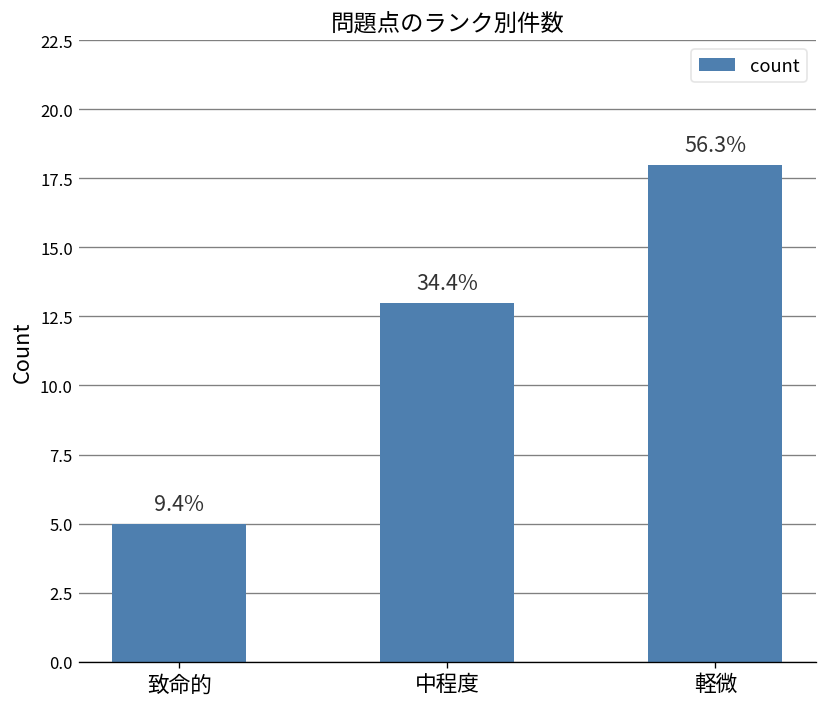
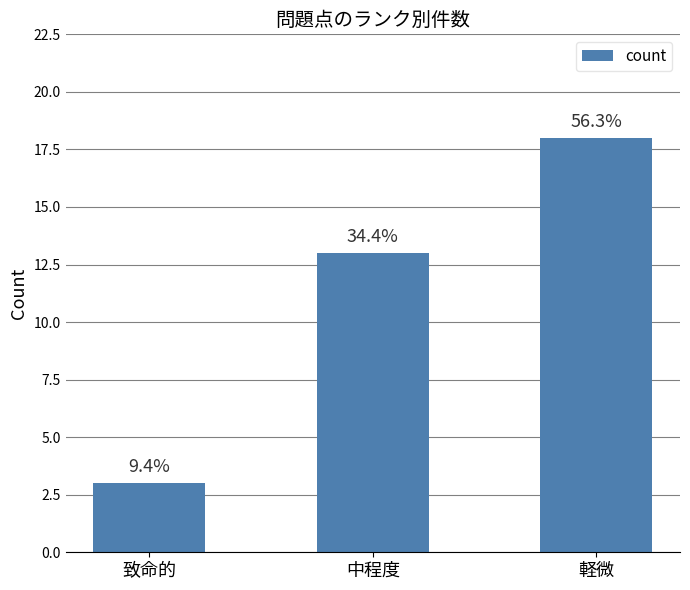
  {
-   "致命的": 5
+   "致命的": 3
  }
